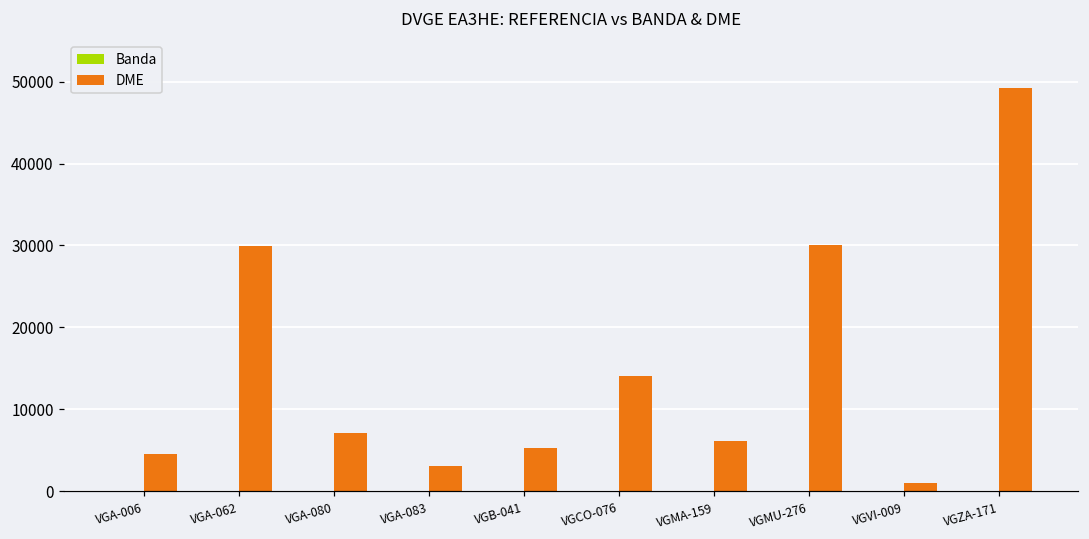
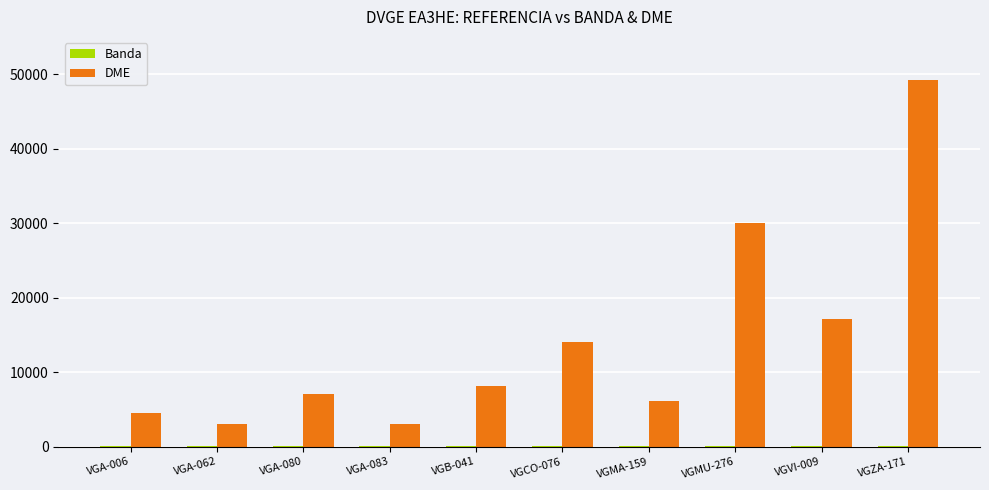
  {
    "DME": {
      "VGA-006": 5000,
-     "VGA-062": 30000,
+     "VGA-062": 3000,
      "VGA-080": 7000,
      "VGA-083": 3000,
-     "VGB-041": 5000,
+     "VGB-041": 8000,
      "VGCO-076": 14000,
      "VGMA-159": 6000,
      "VGMU-276": 30000,
-     "VGVI-009": 1000,
+     "VGVI-009": 17000,
      "VGZA-171": 49000
    }
  }
